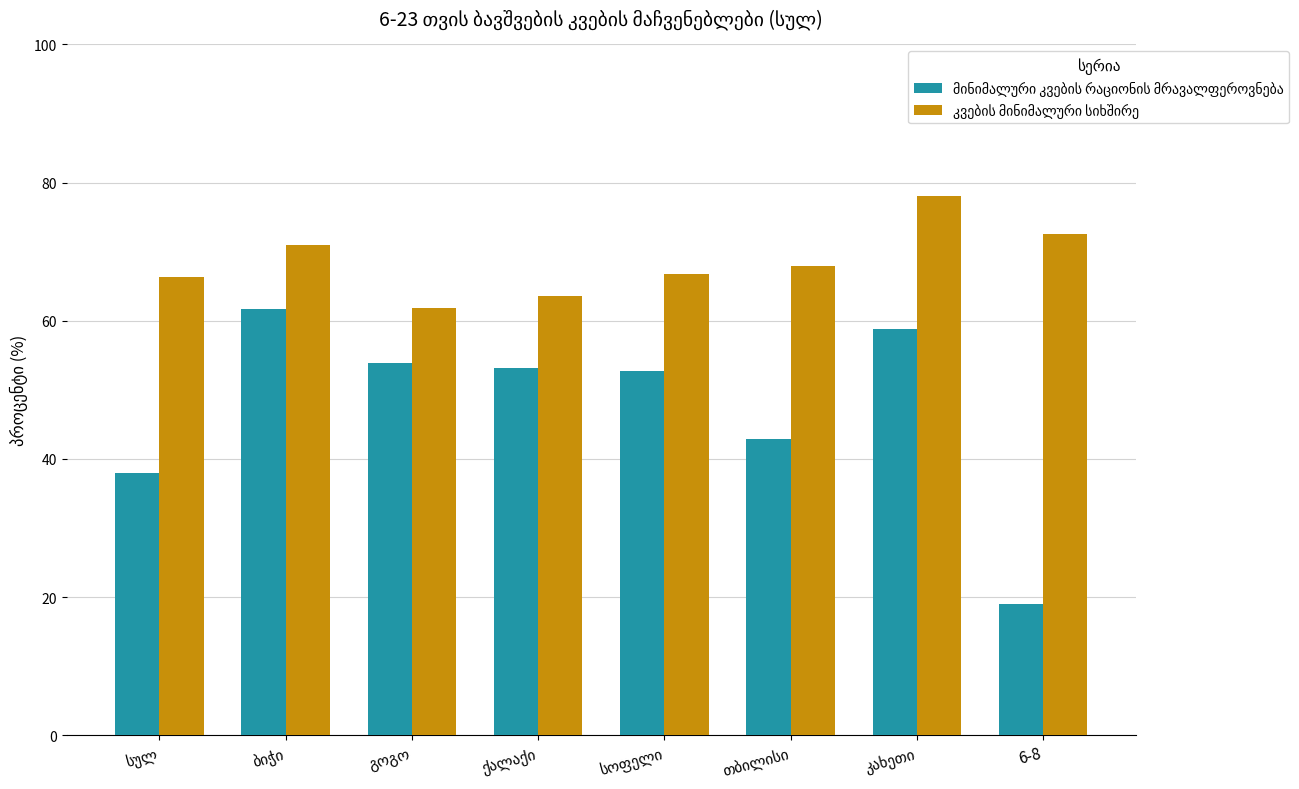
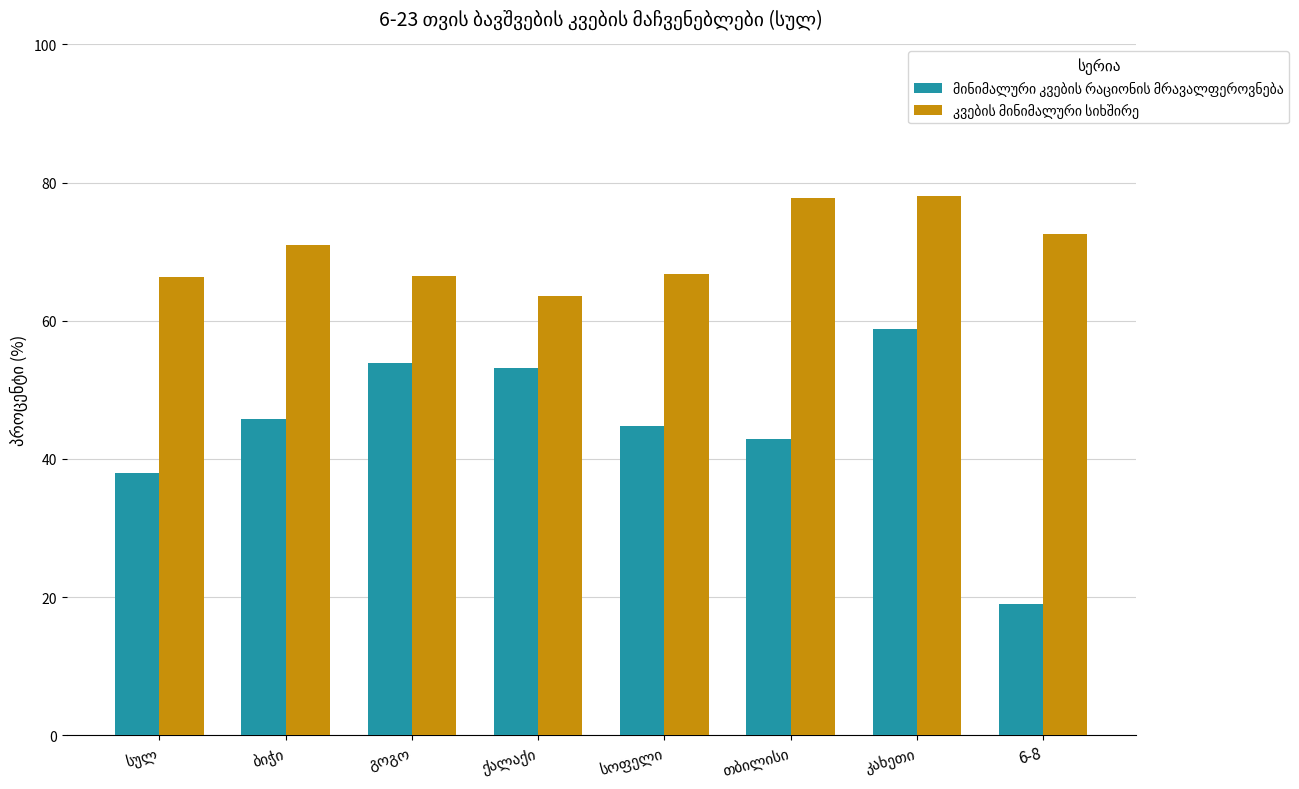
  {
    "მინიმალური კვების რაციონის მრავალფეროვნება": {
      "სულ": 38,
-     "ბიჭი": 62,
+     "ბიჭი": 46,
      "გოგო": 54,
      "ქალაქი": 53,
-     "სოფელი": 53,
+     "სოფელი": 45,
      "თბილისი": 43,
      "კახეთი": 59,
      "6-8": 19
    },
    "კვების მინიმალური სიხშირე": {
      "სულ": 66,
      "ბიჭი": 71,
-     "გოგო": 62,
+     "გოგო": 66,
      "ქალაქი": 64,
      "სოფელი": 67,
-     "თბილისი": 68,
+     "თბილისი": 78,
      "კახეთი": 78,
      "6-8": 73
    }
  }
